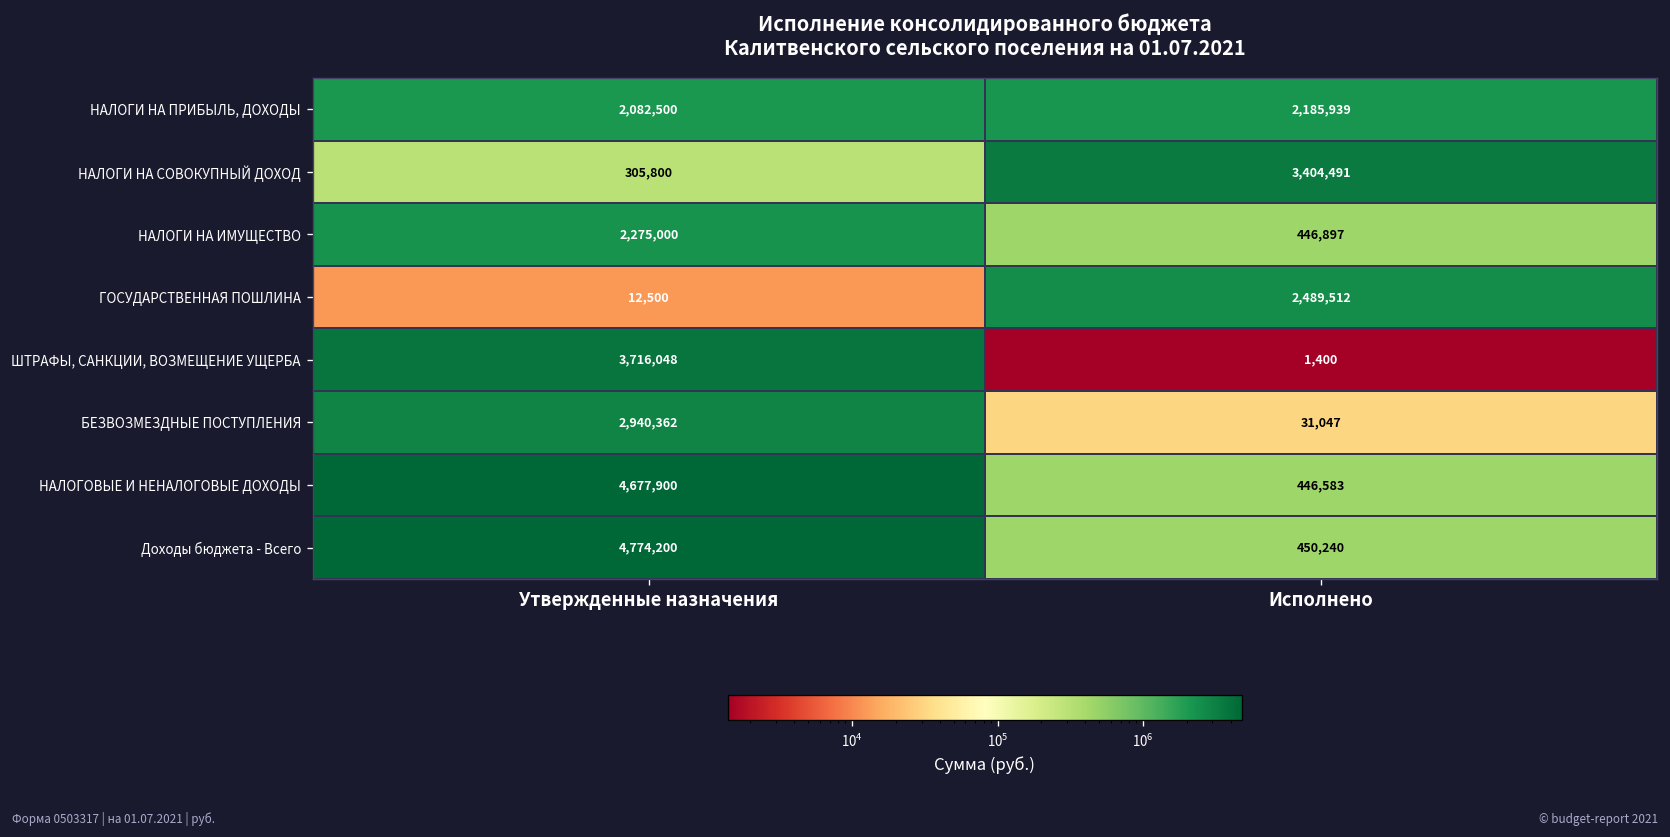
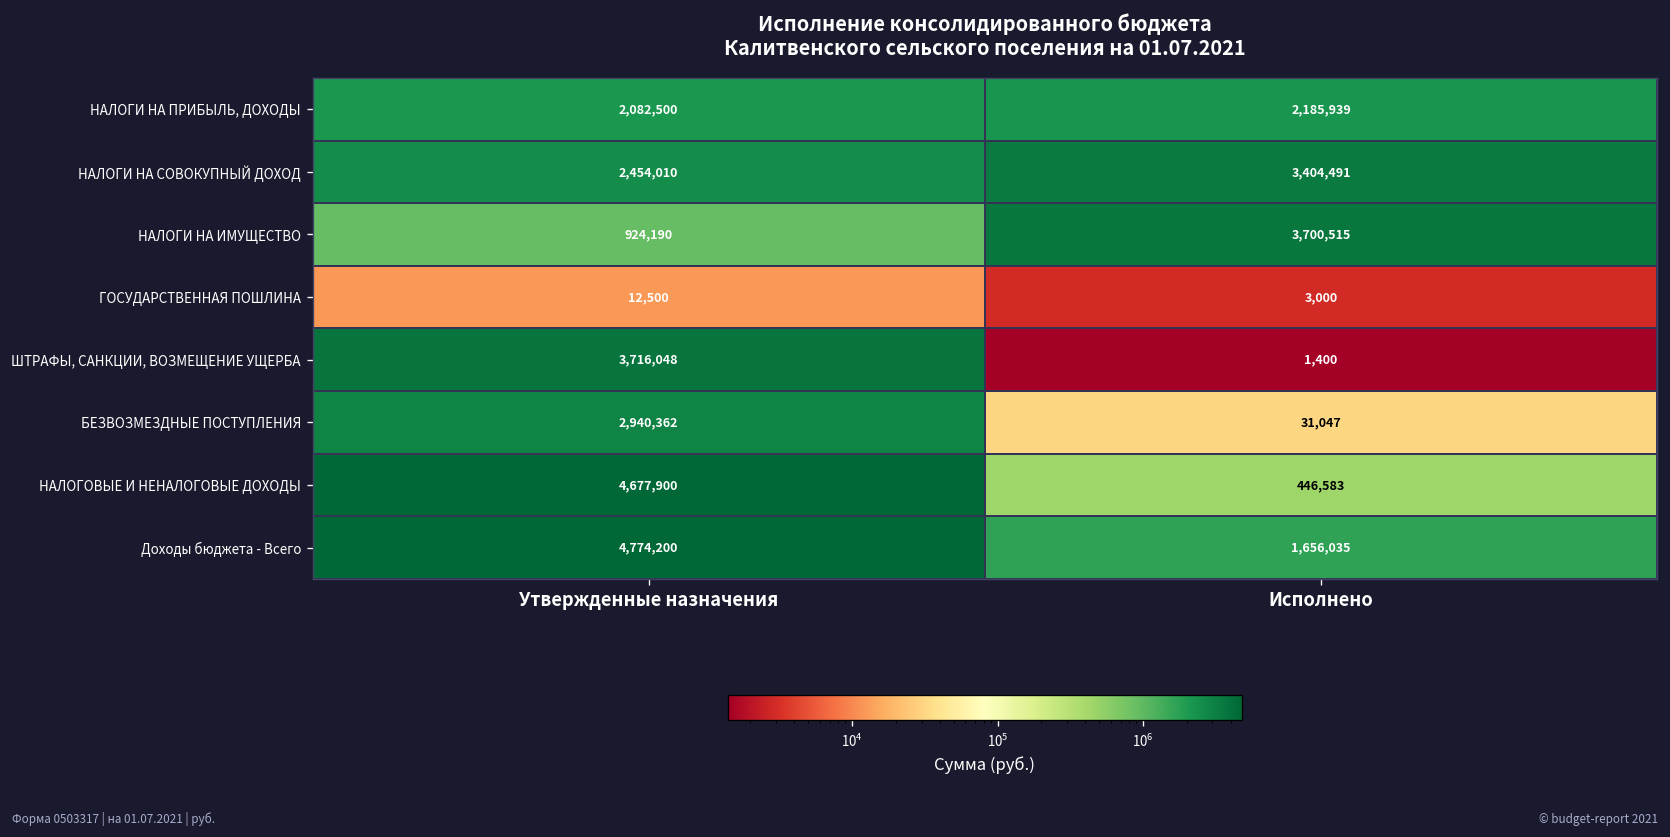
  {
    "НАЛОГИ НА ПРИБЫЛЬ, ДОХОДЫ": {
      "Утвержденные назначения": "2,082,500",
      "Исполнено": "2,185,939"
    },
    "НАЛОГИ НА СОВОКУПНЫЙ ДОХОД": {
-     "Утвержденные назначения": "305,800",
+     "Утвержденные назначения": "2,454,010",
      "Исполнено": "3,404,491"
    },
    "НАЛОГИ НА ИМУЩЕСТВО": {
-     "Утвержденные назначения": "2,275,000",
-     "Исполнено": "446,897"
+     "Утвержденные назначения": "924,190",
+     "Исполнено": "3,700,515"
    },
    "ГОСУДАРСТВЕННАЯ ПОШЛИНА": {
      "Утвержденные назначения": "12,500",
-     "Исполнено": "2,489,512"
+     "Исполнено": "3,000"
    },
    "ШТРАФЫ, САНКЦИИ, ВОЗМЕЩЕНИЕ УЩЕРБА": {
      "Утвержденные назначения": "3,716,048",
      "Исполнено": "1,400"
    },
    "БЕЗВОЗМЕЗДНЫЕ ПОСТУПЛЕНИЯ": {
      "Утвержденные назначения": "2,940,362",
      "Исполнено": "31,047"
    },
    "НАЛОГОВЫЕ И НЕНАЛОГОВЫЕ ДОХОДЫ": {
      "Утвержденные назначения": "4,677,900",
      "Исполнено": "446,583"
    },
    "Доходы бюджета - Всего": {
      "Утвержденные назначения": "4,774,200",
-     "Исполнено": "450,240"
+     "Исполнено": "1,656,035"
    }
  }
